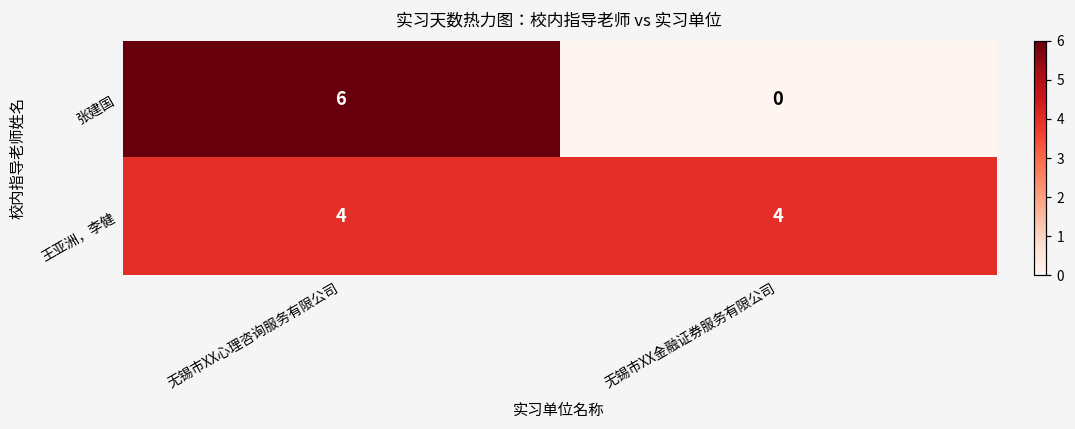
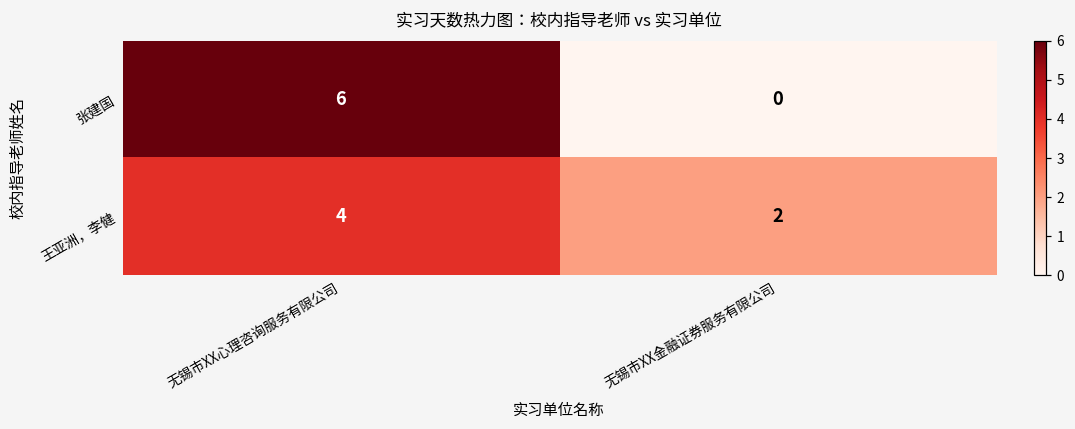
  {
    "张建国": {
      "无锡市XX心理咨询服务有限公司": 6,
      "无锡市XX金融证券服务有限公司": 0
    },
    "王亚洲，李健": {
      "无锡市XX心理咨询服务有限公司": 4,
-     "无锡市XX金融证券服务有限公司": 4
+     "无锡市XX金融证券服务有限公司": 2
    }
  }
